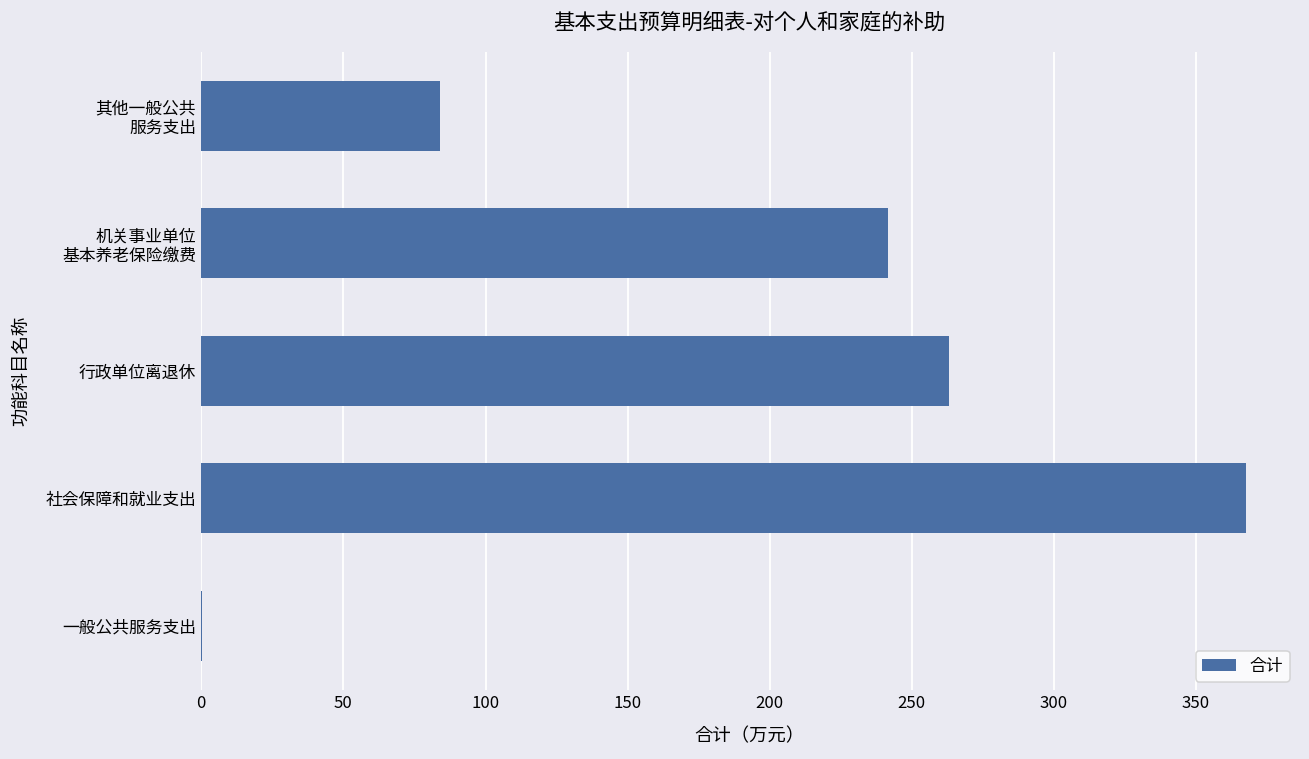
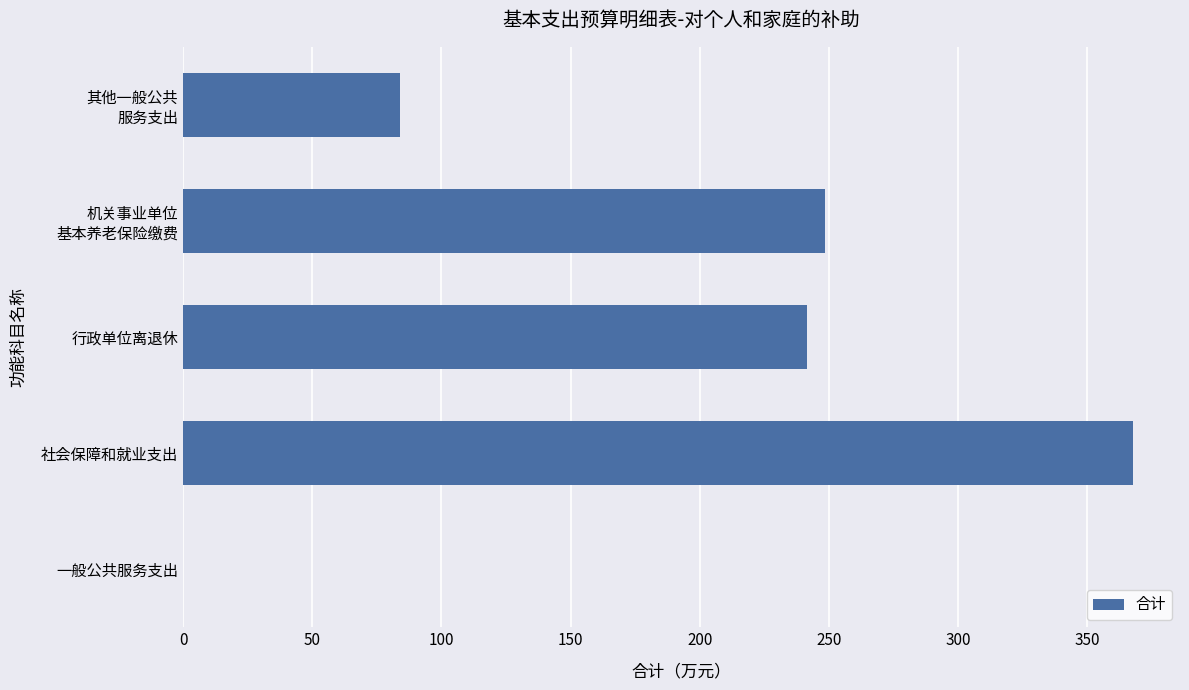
  {
    "其他一般公共 服务支出": 84,
-   "机关事业单位 基本养老保险缴费": 242,
-   "行政单位离退休": 263,
+   "机关事业单位 基本养老保险缴费": 249,
+   "行政单位离退休": 242,
    "社会保障和就业支出": 368
  }
